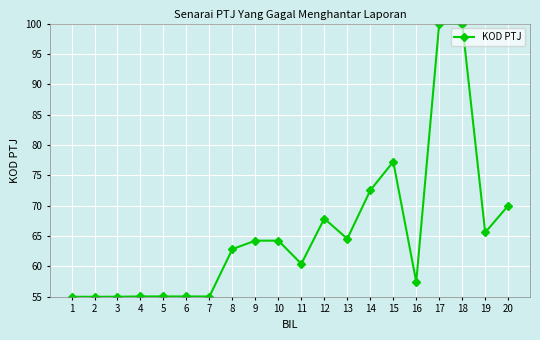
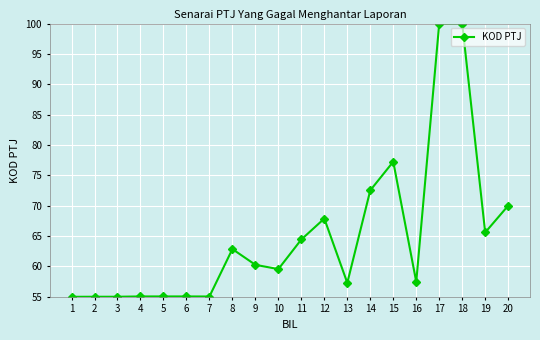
  {
    "1": 55,
    "2": 55,
    "3": 55,
    "4": 55,
    "5": 55,
    "6": 55,
    "7": 55,
    "8": 63,
-   "9": 64,
-   "10": 64,
-   "11": 60,
+   "9": 60,
+   "10": 60,
+   "11": 64,
    "12": 68,
-   "13": 65,
+   "13": 57,
    "14": 73,
    "15": 77,
    "16": 57,
    "17": 100,
    "18": 100,
    "19": 66,
    "20": 70
  }
